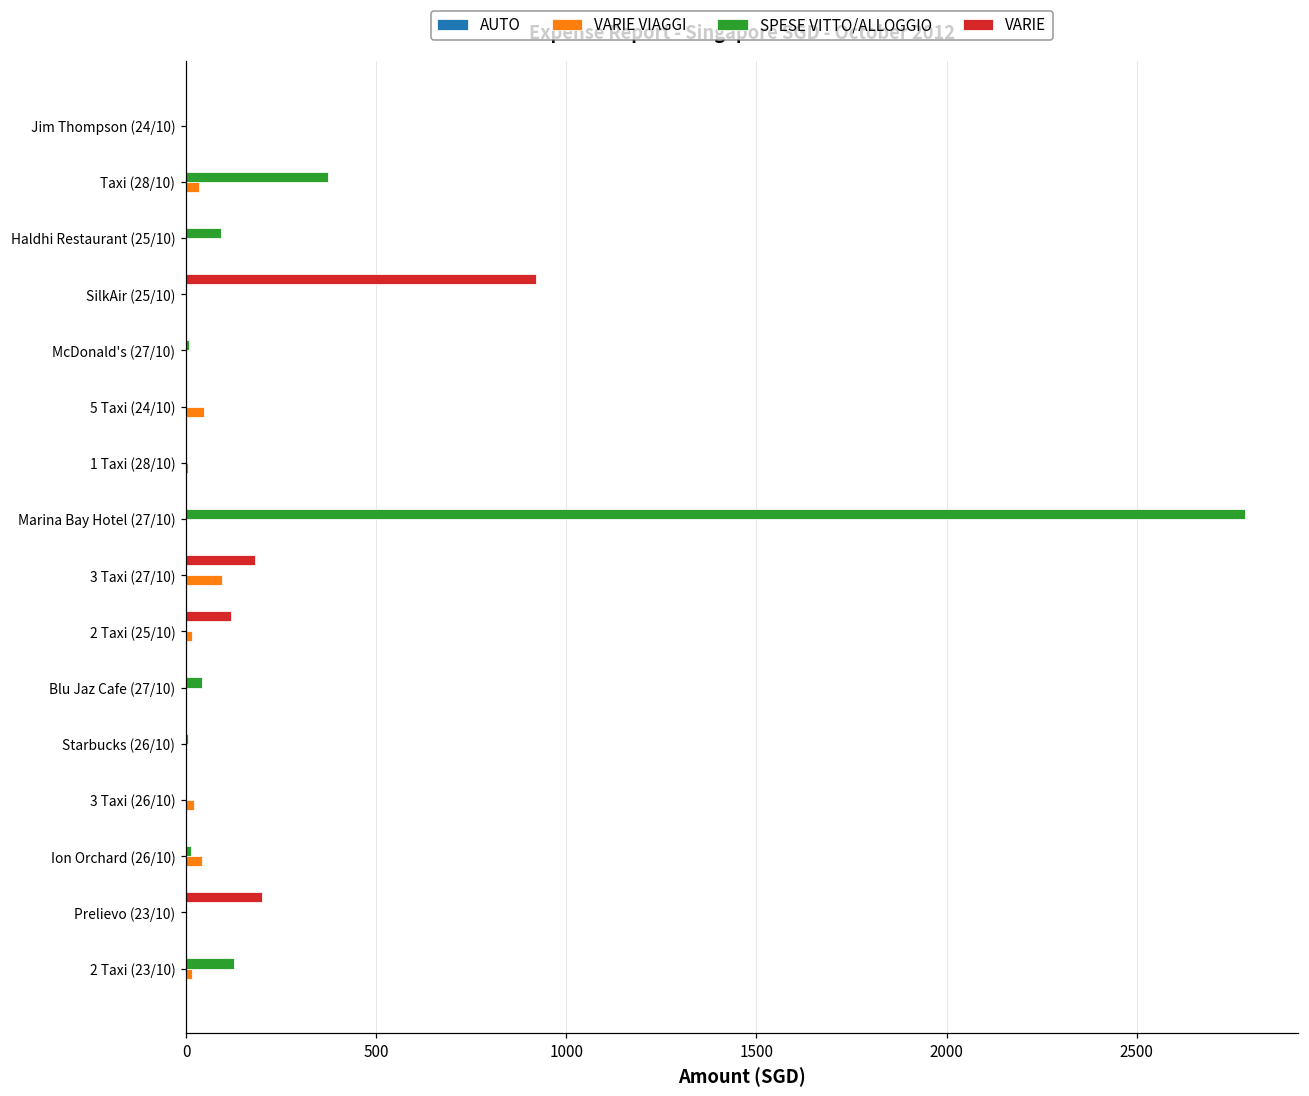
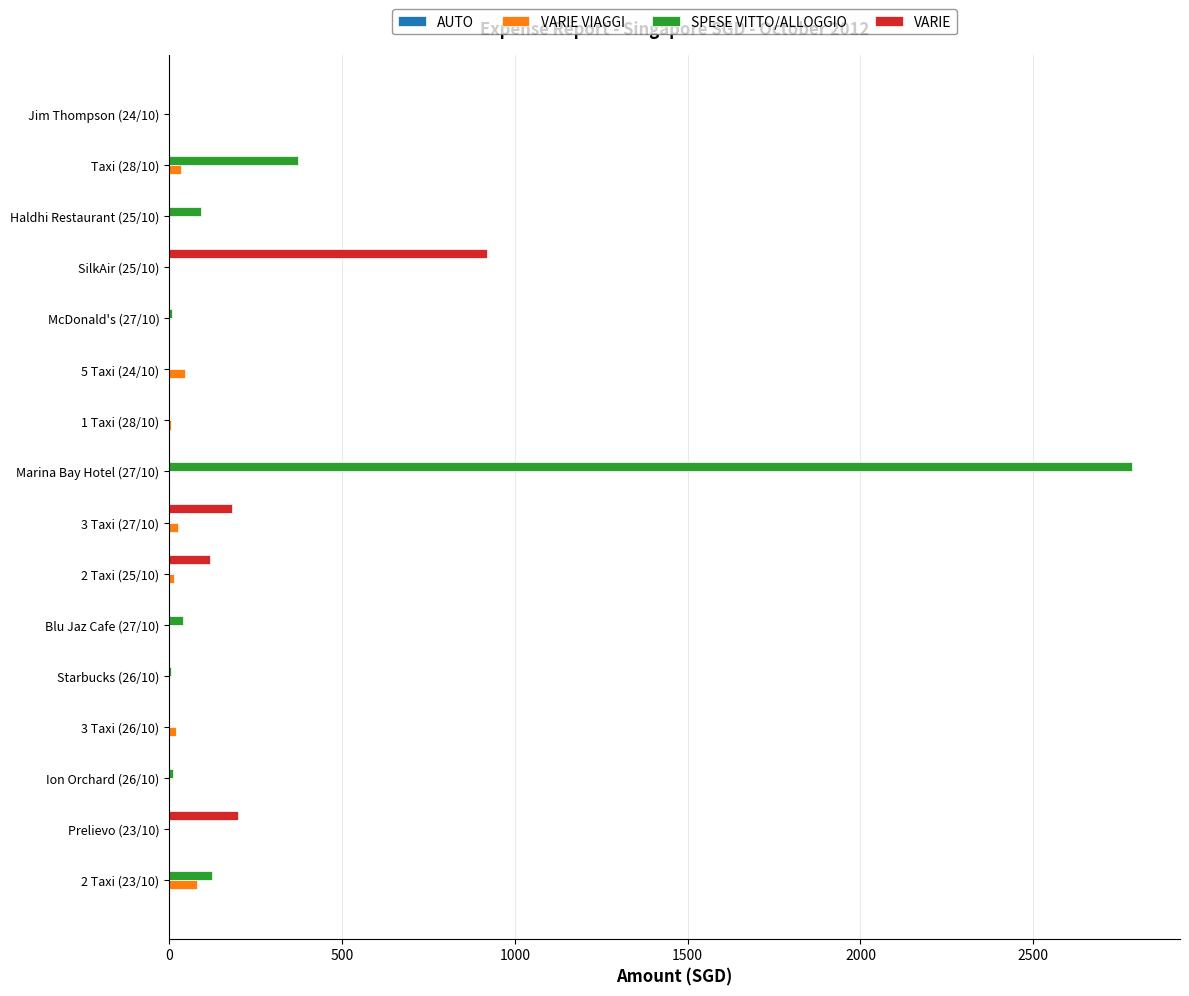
  {
    "AUTO": {
      "Jim Thompson (24/10)": 0,
      "Taxi (28/10)": 0,
      "Haldhi Restaurant (25/10)": 0,
      "SilkAir (25/10)": 0,
      "McDonald's (27/10)": 0,
      "5 Taxi (24/10)": 0,
      "1 Taxi (28/10)": 0,
      "Marina Bay Hotel (27/10)": 0,
      "3 Taxi (27/10)": 0,
      "2 Taxi (25/10)": 0,
      "Blu Jaz Cafe (27/10)": 0,
      "Starbucks (26/10)": 0,
      "3 Taxi (26/10)": 0,
      "Ion Orchard (26/10)": 0,
      "Prelievo (23/10)": 0,
      "2 Taxi (23/10)": 0
    },
    "VARIE VIAGGI": {
      "Jim Thompson (24/10)": 0,
      "Taxi (28/10)": 30,
      "Haldhi Restaurant (25/10)": 0,
      "SilkAir (25/10)": 0,
      "McDonald's (27/10)": 0,
      "5 Taxi (24/10)": 50,
      "Marina Bay Hotel (27/10)": 0,
-     "3 Taxi (27/10)": 100,
+     "3 Taxi (27/10)": 30,
      "2 Taxi (25/10)": 10,
      "Blu Jaz Cafe (27/10)": 0,
      "Starbucks (26/10)": 0,
      "3 Taxi (26/10)": 20,
-     "Ion Orchard (26/10)": 40,
+     "Ion Orchard (26/10)": 0,
      "Prelievo (23/10)": 0,
-     "2 Taxi (23/10)": 20
+     "2 Taxi (23/10)": 80
    },
    "SPESE VITTO/ALLOGGIO": {
      "Jim Thompson (24/10)": 0,
      "Taxi (28/10)": 370,
      "Haldhi Restaurant (25/10)": 90,
      "SilkAir (25/10)": 0,
      "McDonald's (27/10)": 10,
      "5 Taxi (24/10)": 0,
      "1 Taxi (28/10)": 0,
      "Marina Bay Hotel (27/10)": 2790,
      "3 Taxi (27/10)": 0,
      "2 Taxi (25/10)": 0,
      "Blu Jaz Cafe (27/10)": 40,
      "3 Taxi (26/10)": 0,
      "Ion Orchard (26/10)": 10,
      "Prelievo (23/10)": 0,
      "2 Taxi (23/10)": 130
    },
    "VARIE": {
      "Jim Thompson (24/10)": 0,
      "Taxi (28/10)": 0,
      "Haldhi Restaurant (25/10)": 0,
      "SilkAir (25/10)": 920,
      "McDonald's (27/10)": 0,
      "5 Taxi (24/10)": 0,
      "1 Taxi (28/10)": 0,
      "Marina Bay Hotel (27/10)": 0,
      "3 Taxi (27/10)": 180,
      "2 Taxi (25/10)": 120,
      "Blu Jaz Cafe (27/10)": 0,
      "Starbucks (26/10)": 0,
      "3 Taxi (26/10)": 0,
      "Ion Orchard (26/10)": 0,
      "Prelievo (23/10)": 200,
      "2 Taxi (23/10)": 0
    }
  }
